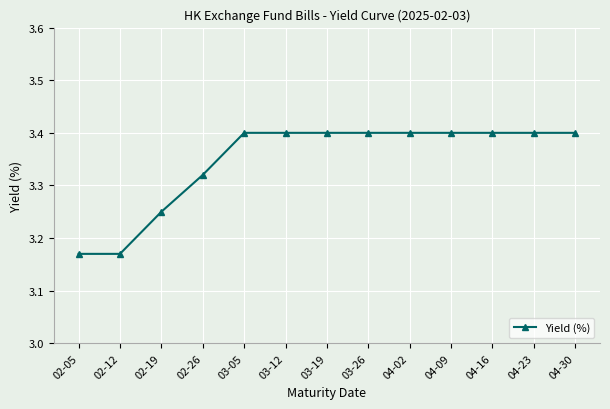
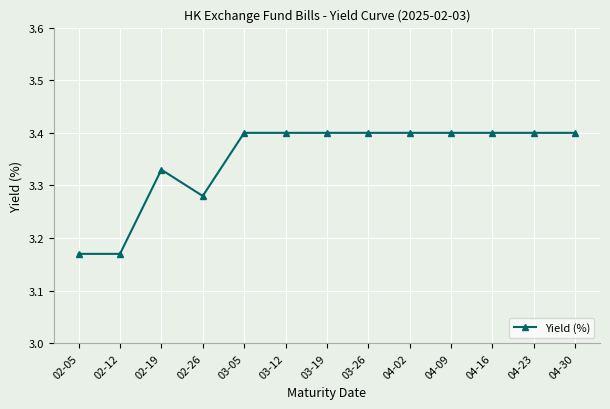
  {
    "02-05": 3.17,
    "02-12": 3.17,
-   "02-19": 3.25,
-   "02-26": 3.32,
+   "02-19": 3.33,
+   "02-26": 3.28,
    "03-05": 3.40,
    "03-12": 3.40,
    "03-19": 3.40,
    "03-26": 3.40,
    "04-02": 3.40,
    "04-09": 3.40,
    "04-16": 3.40,
    "04-23": 3.40,
    "04-30": 3.40
  }
